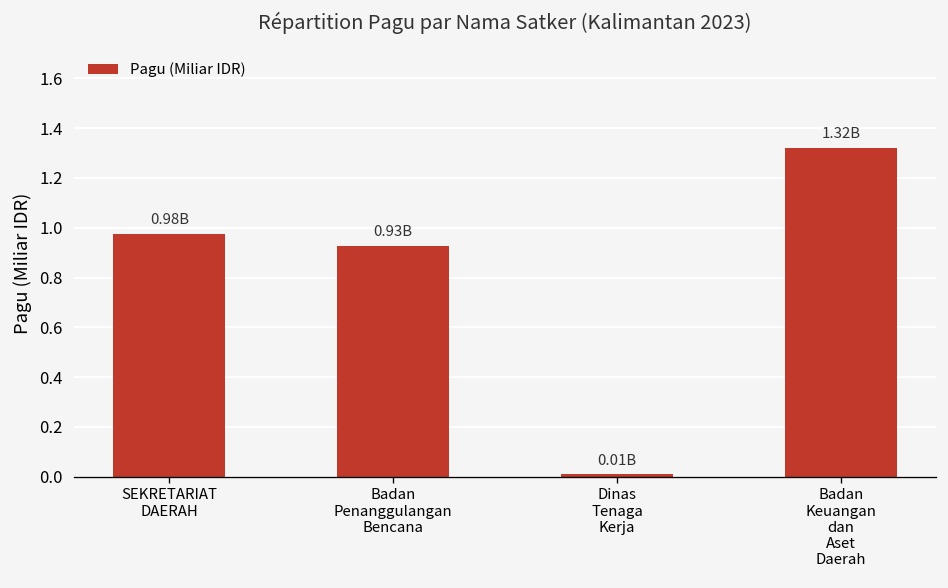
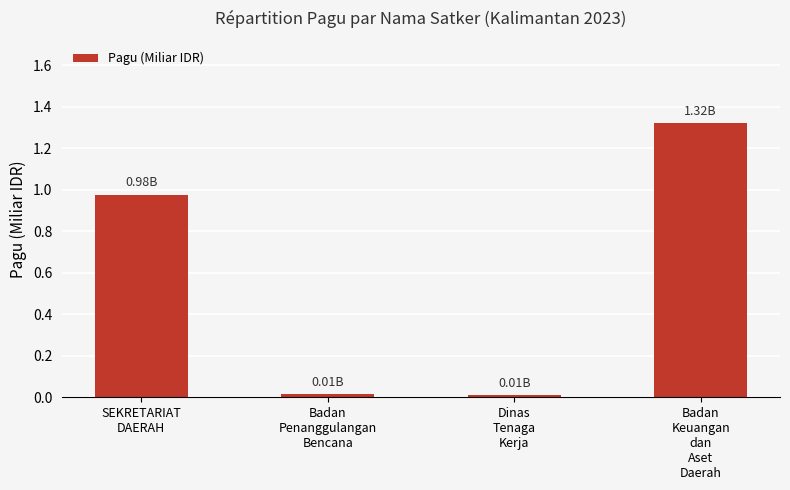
  {
    "SEKRETARIAT DAERAH": "0.98B",
-   "Badan Penanggulangan Bencana": "0.93B",
+   "Badan Penanggulangan Bencana": "0.01B",
    "Dinas Tenaga Kerja": "0.01B",
    "Badan Keuangan dan Aset Daerah": "1.32B"
  }
